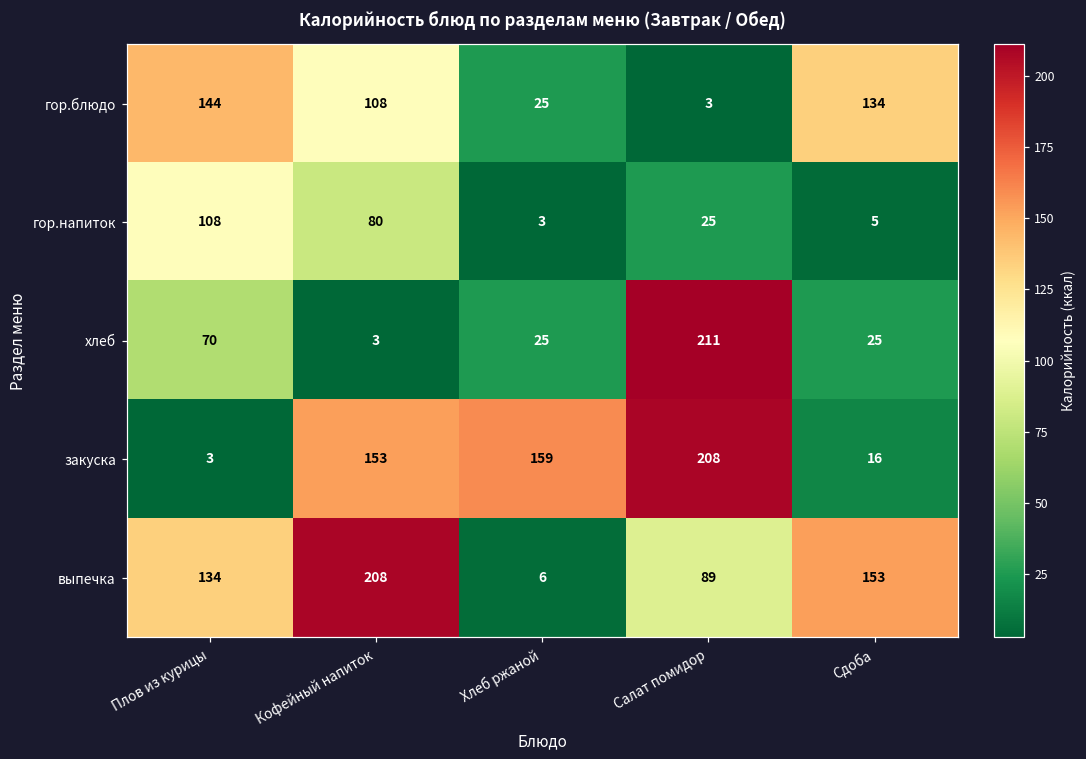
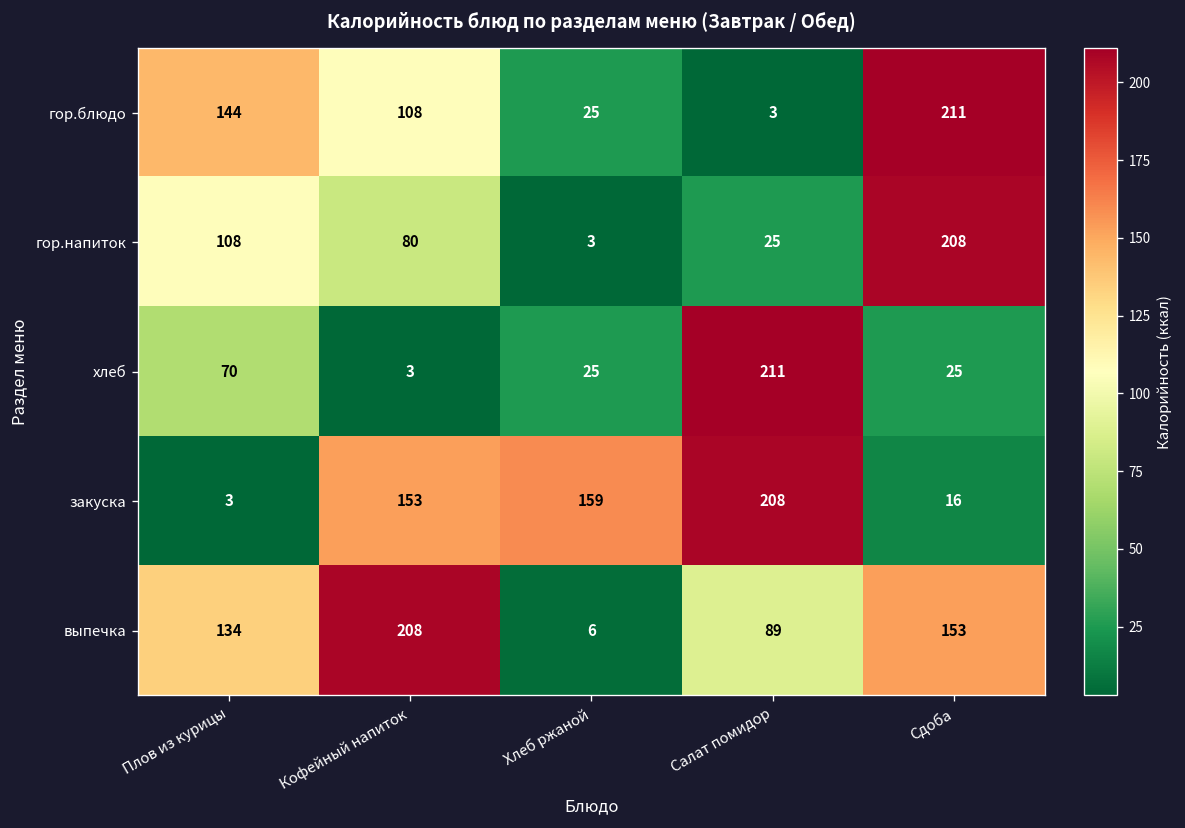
  {
    "гор.блюдо": {
      "Плов из курицы": 144,
      "Кофейный напиток": 108,
      "Хлеб ржаной": 25,
      "Салат помидор": 3,
-     "Сдоба": 134
+     "Сдоба": 211
    },
    "гор.напиток": {
      "Плов из курицы": 108,
      "Кофейный напиток": 80,
      "Хлеб ржаной": 3,
      "Салат помидор": 25,
-     "Сдоба": 5
+     "Сдоба": 208
    },
    "хлеб": {
      "Плов из курицы": 70,
      "Кофейный напиток": 3,
      "Хлеб ржаной": 25,
      "Салат помидор": 211,
      "Сдоба": 25
    },
    "закуска": {
      "Плов из курицы": 3,
      "Кофейный напиток": 153,
      "Хлеб ржаной": 159,
      "Салат помидор": 208,
      "Сдоба": 16
    },
    "выпечка": {
      "Плов из курицы": 134,
      "Кофейный напиток": 208,
      "Хлеб ржаной": 6,
      "Салат помидор": 89,
      "Сдоба": 153
    }
  }
